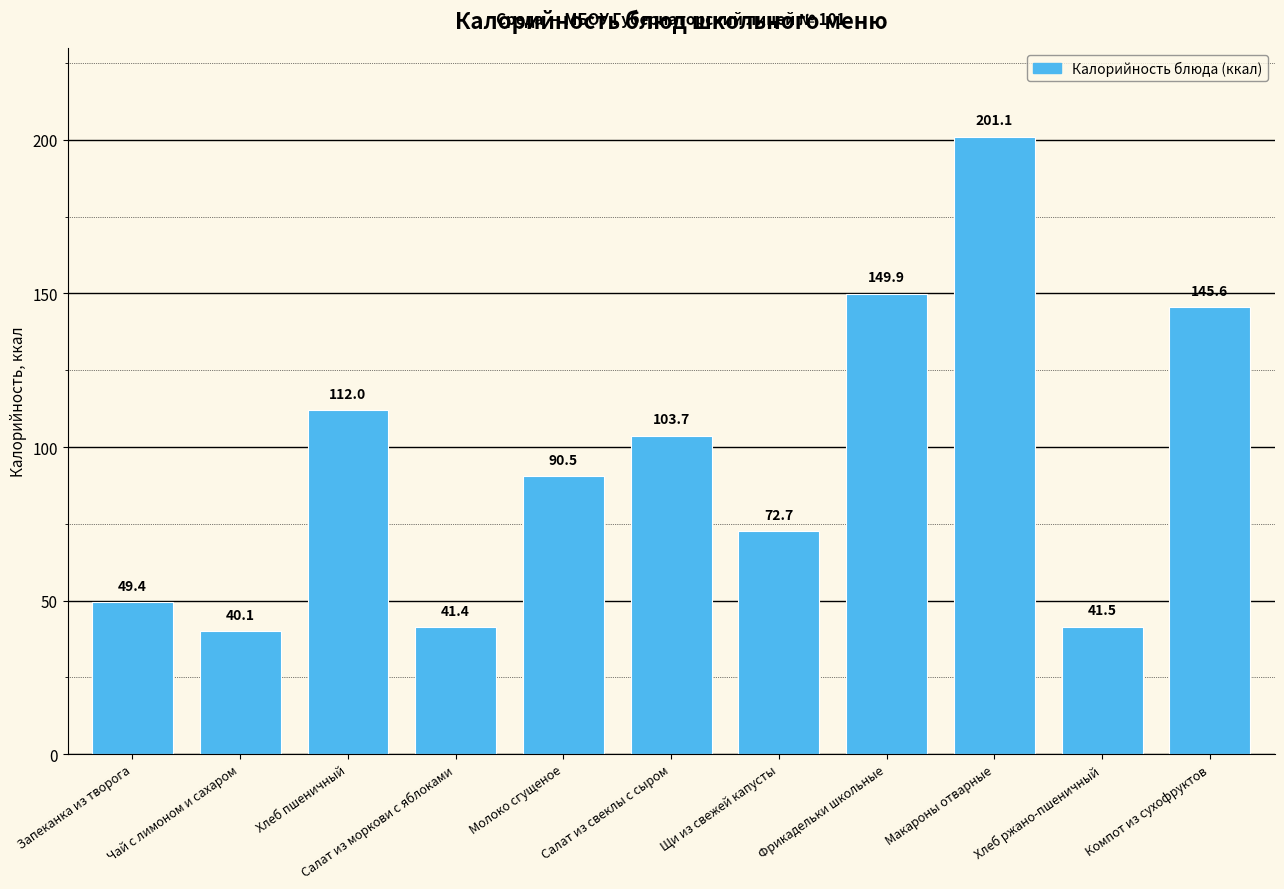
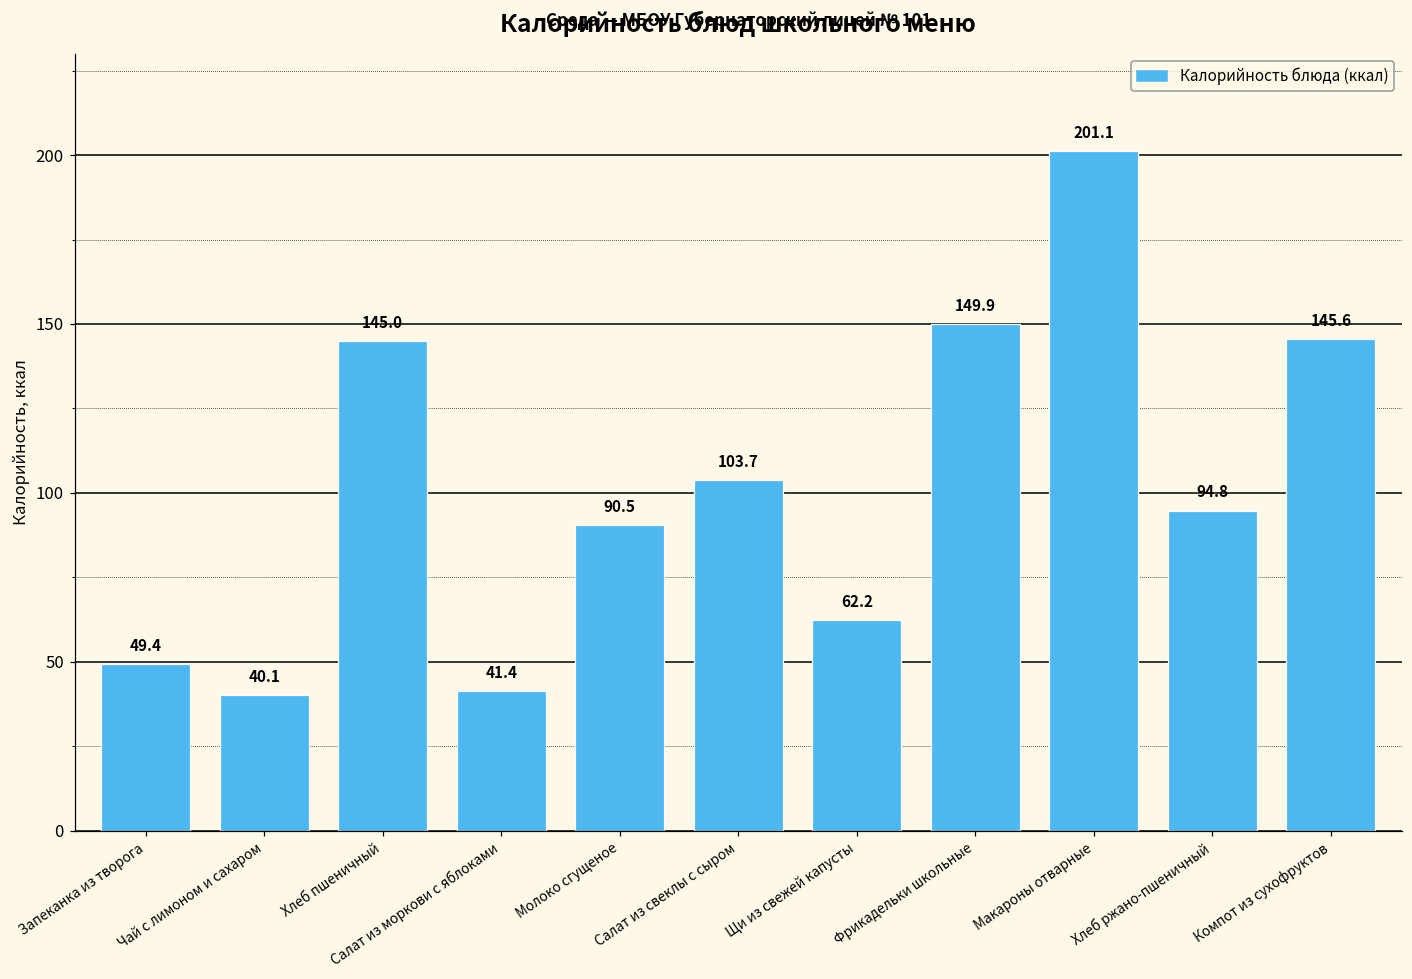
  {
    "Запеканка из творога": 49.4,
    "Чай с лимоном и сахаром": 40.1,
-   "Хлеб пшеничный": 112.0,
+   "Хлеб пшеничный": 145.0,
    "Салат из моркови с яблоками": 41.4,
    "Молоко сгущеное": 90.5,
    "Салат из свеклы с сыром": 103.7,
-   "Щи из свежей капусты": 72.7,
+   "Щи из свежей капусты": 62.2,
    "Фрикадельки школьные": 149.9,
    "Макароны отварные": 201.1,
-   "Хлеб ржано-пшеничный": 41.5,
+   "Хлеб ржано-пшеничный": 94.8,
    "Компот из сухофруктов": 145.6
  }
